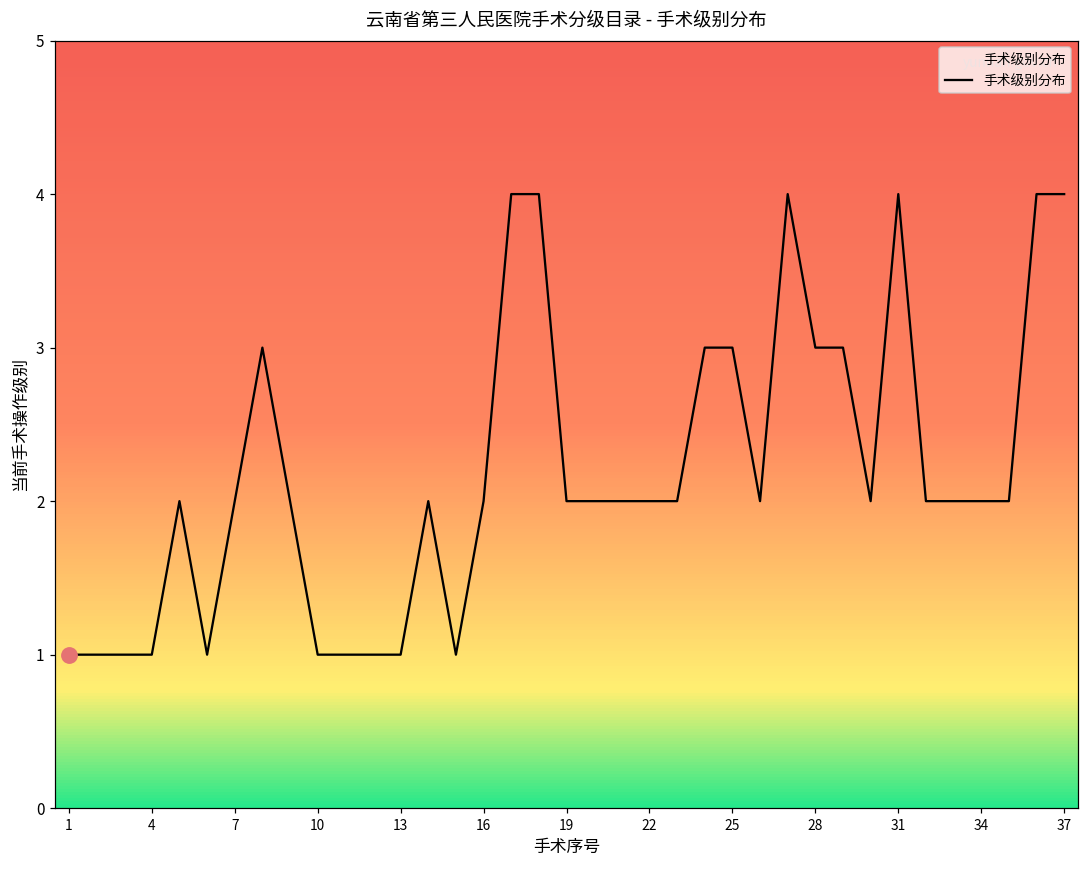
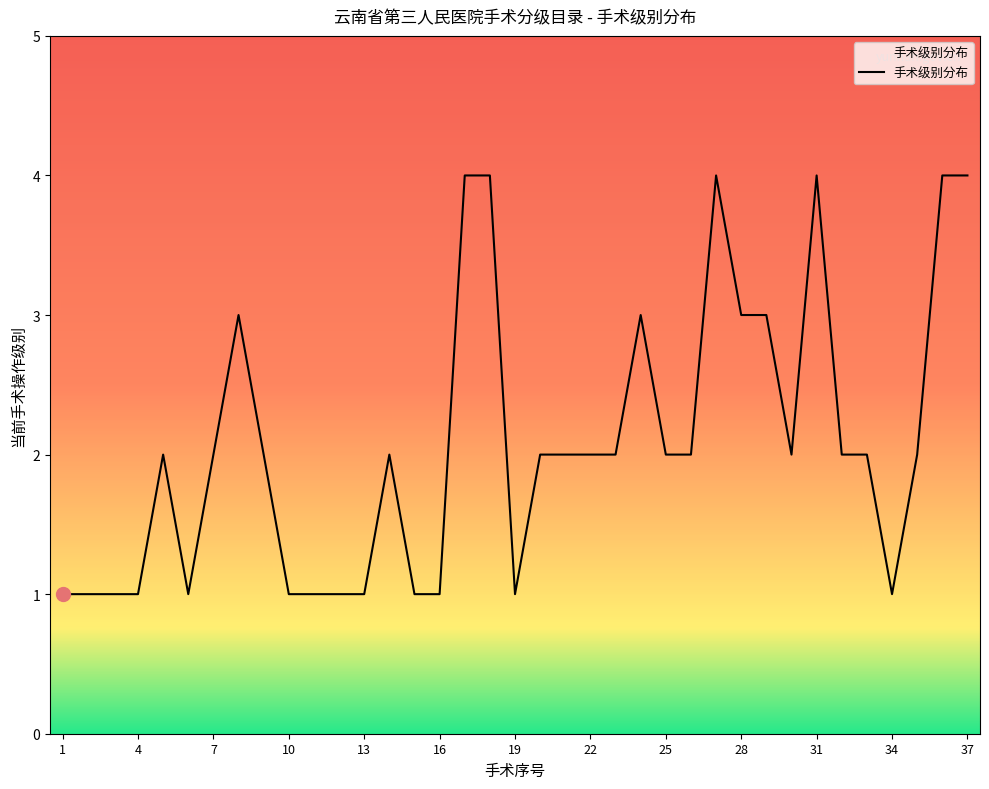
  {
    "手术级别分布": {
      "4": 1,
      "7": 2,
      "10": 1,
      "13": 1,
-     "16": 2,
-     "19": 2,
+     "16": 1,
+     "19": 1,
      "22": 2,
-     "25": 3,
+     "25": 2,
      "28": 3,
      "31": 4,
-     "34": 2,
+     "34": 1,
      "37": 4
    }
  }
